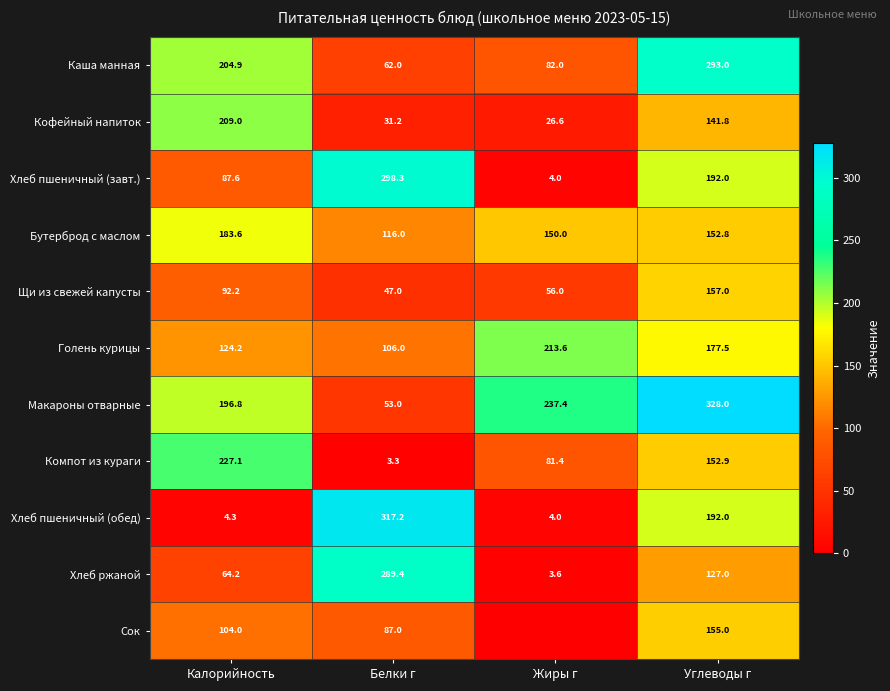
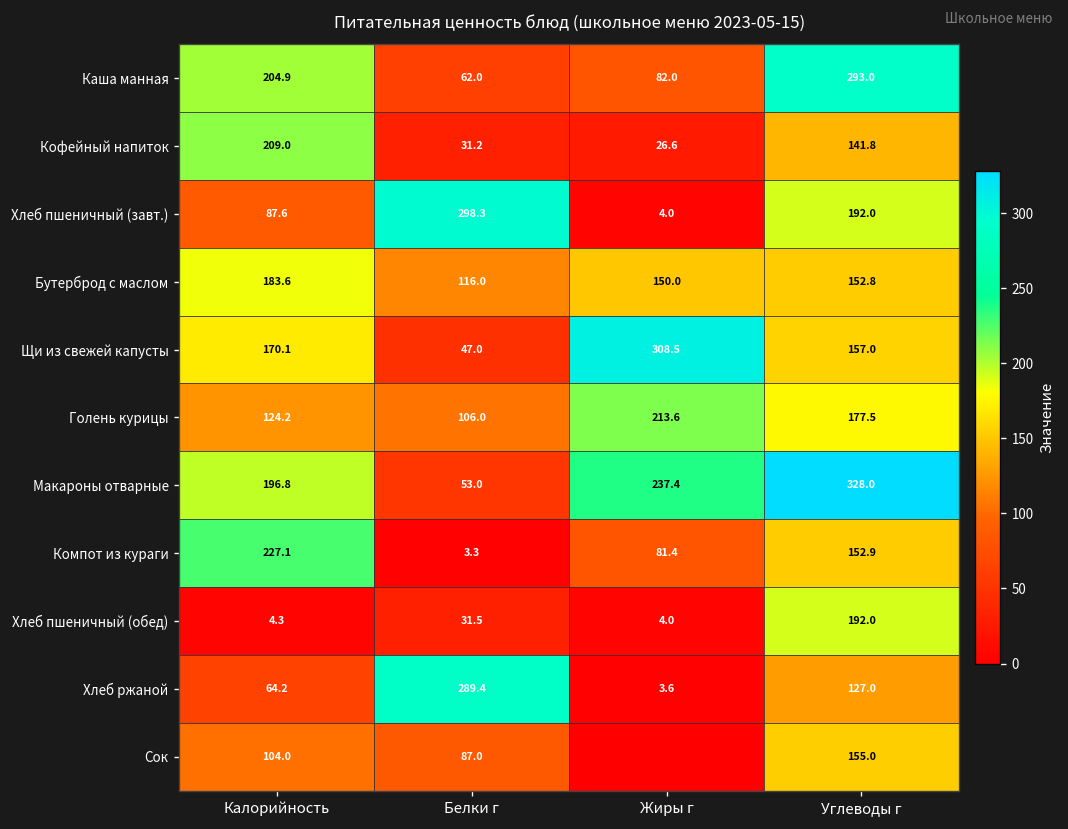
  {
    "Каша манная": {
      "Калорийность": 204.9,
      "Белки г": 62.0,
      "Жиры г": 82.0,
      "Углеводы г": 293.0
    },
    "Кофейный напиток": {
      "Калорийность": 209.0,
      "Белки г": 31.2,
      "Жиры г": 26.6,
      "Углеводы г": 141.8
    },
    "Хлеб пшеничный (завт.)": {
      "Калорийность": 87.6,
      "Белки г": 298.3,
      "Жиры г": 4.0,
      "Углеводы г": 192.0
    },
    "Бутерброд с маслом": {
      "Калорийность": 183.6,
      "Белки г": 116.0,
      "Жиры г": 150.0,
      "Углеводы г": 152.8
    },
    "Щи из свежей капусты": {
-     "Калорийность": 92.2,
+     "Калорийность": 170.1,
      "Белки г": 47.0,
-     "Жиры г": 56.0,
+     "Жиры г": 308.5,
      "Углеводы г": 157.0
    },
    "Голень курицы": {
      "Калорийность": 124.2,
      "Белки г": 106.0,
      "Жиры г": 213.6,
      "Углеводы г": 177.5
    },
    "Макароны отварные": {
      "Калорийность": 196.8,
      "Белки г": 53.0,
      "Жиры г": 237.4,
      "Углеводы г": 328.0
    },
    "Компот из кураги": {
      "Калорийность": 227.1,
      "Белки г": 3.3,
      "Жиры г": 81.4,
      "Углеводы г": 152.9
    },
    "Хлеб пшеничный (обед)": {
      "Калорийность": 4.3,
-     "Белки г": 317.2,
+     "Белки г": 31.5,
      "Жиры г": 4.0,
      "Углеводы г": 192.0
    },
    "Хлеб ржаной": {
      "Калорийность": 64.2,
      "Белки г": 289.4,
      "Жиры г": 3.6,
      "Углеводы г": 127.0
    },
    "Сок": {
      "Калорийность": 104.0,
      "Белки г": 87.0,
      "Углеводы г": 155.0
    }
  }
